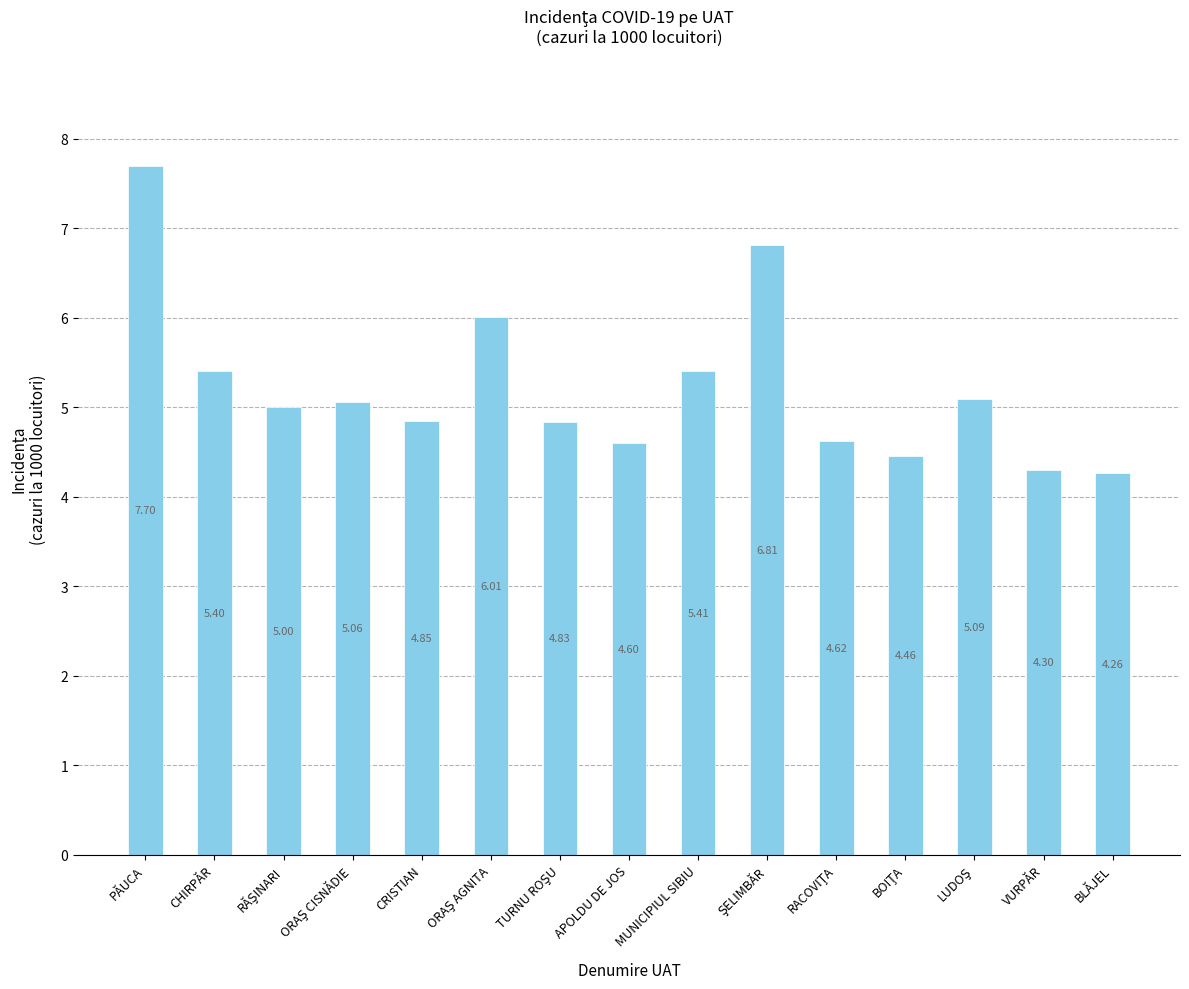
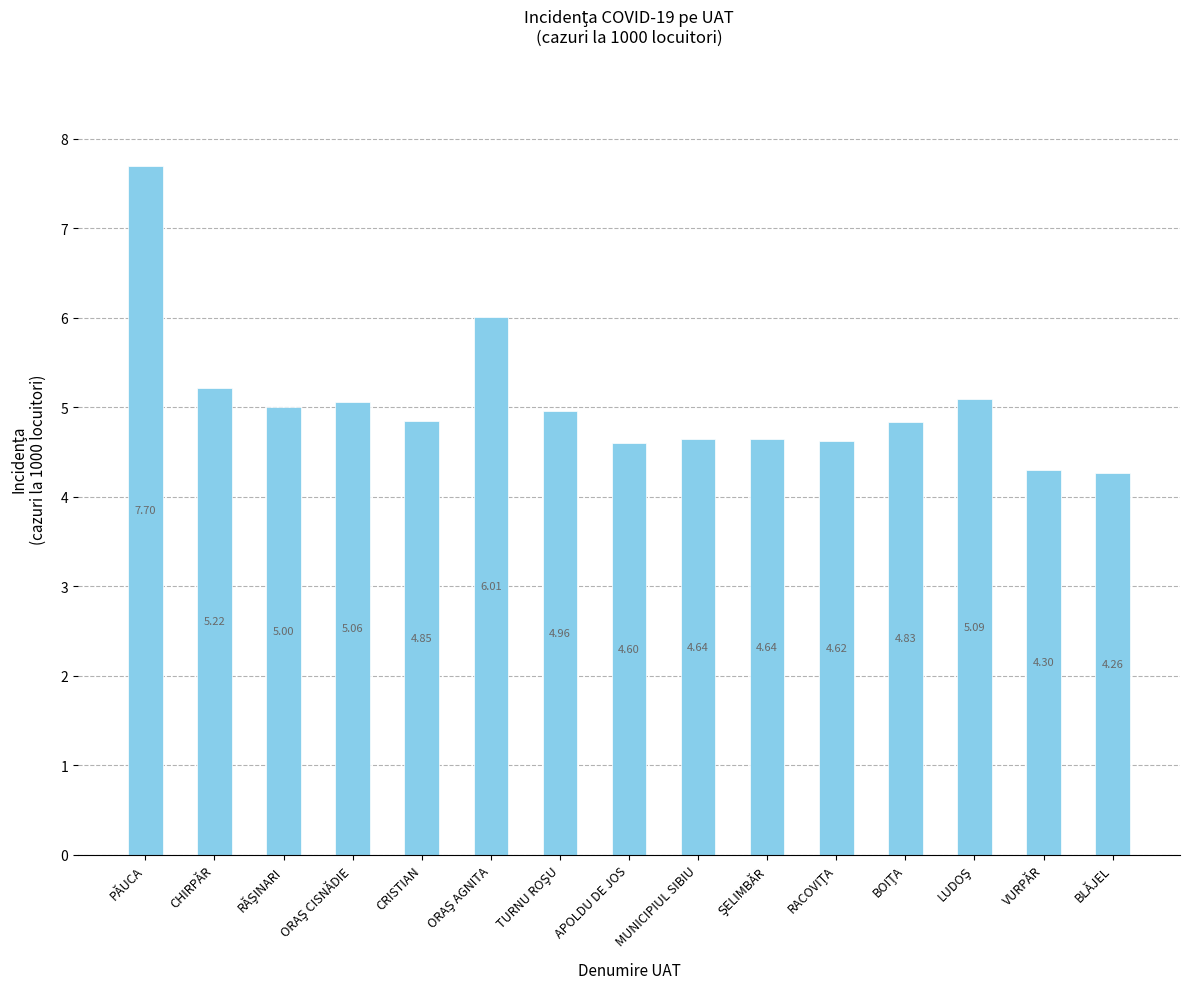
  {
    "PĂUCA": 7.70,
-   "CHIRPĂR": 5.40,
+   "CHIRPĂR": 5.22,
    "RĂŞINARI": 5.00,
    "ORAŞ CISNĂDIE": 5.06,
    "CRISTIAN": 4.85,
    "ORAŞ AGNITA": 6.01,
-   "TURNU ROŞU": 4.83,
+   "TURNU ROŞU": 4.96,
    "APOLDU DE JOS": 4.60,
-   "MUNICIPIUL SIBIU": 5.41,
-   "ŞELIMBĂR": 6.81,
+   "MUNICIPIUL SIBIU": 4.64,
+   "ŞELIMBĂR": 4.64,
    "RACOVIŢA": 4.62,
-   "BOIŢA": 4.46,
+   "BOIŢA": 4.83,
    "LUDOŞ": 5.09,
    "VURPĂR": 4.30,
    "BLĂJEL": 4.26
  }
